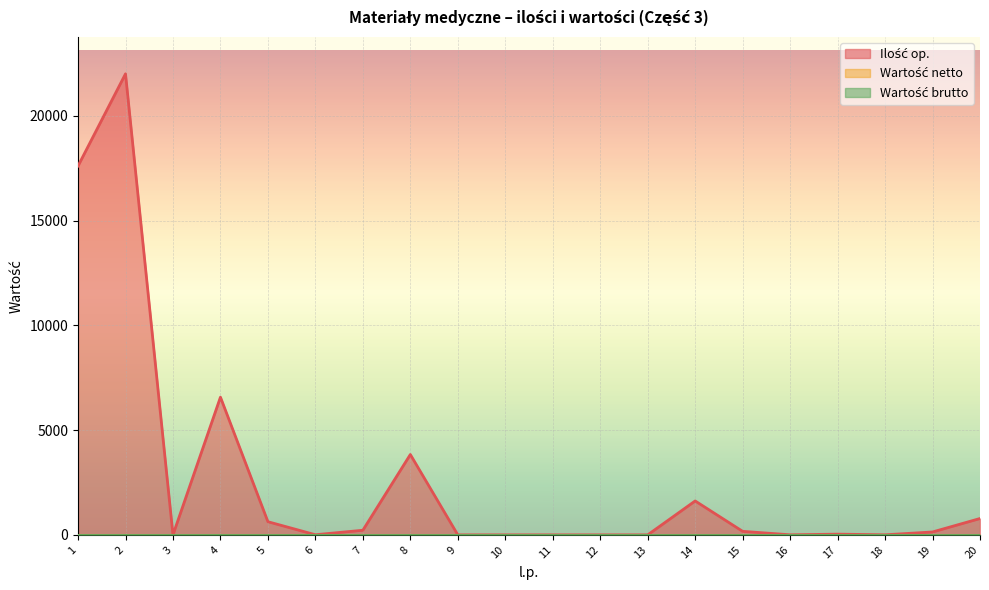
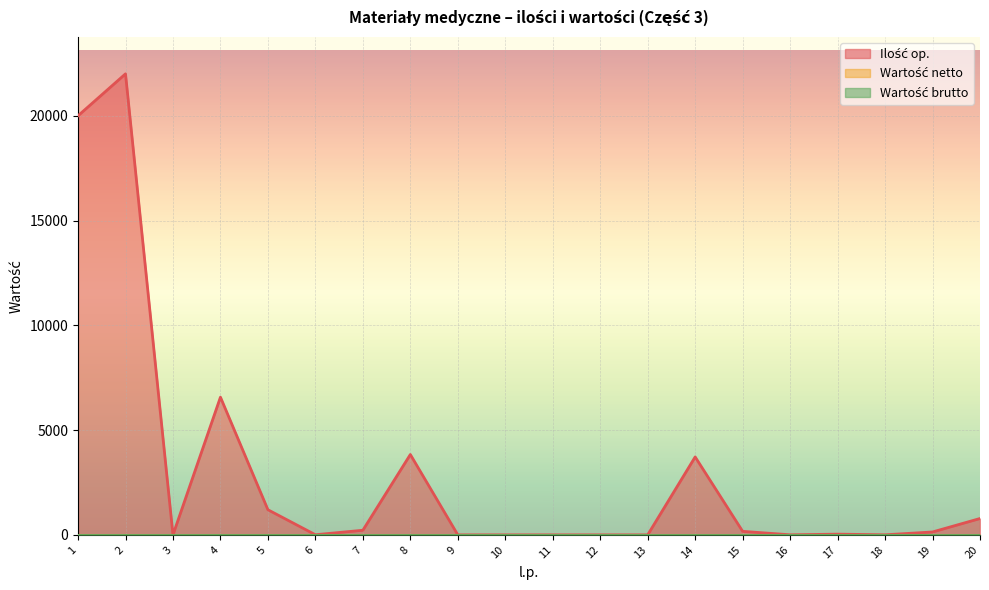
  {
    "Ilość op.": {
-     "1": 17600,
+     "1": 20000,
      "2": 22000,
      "4": 6600,
-     "5": 600,
+     "5": 1200,
      "7": 200,
      "8": 3800,
-     "14": 1600,
+     "14": 3700,
      "15": 200,
      "19": 100,
      "20": 800
    },
    "Wartość brutto": {
      "1": 0,
      "2": 0,
      "4": 0,
      "5": 0,
      "7": 0,
      "8": 0,
      "14": 0,
      "15": 0,
      "19": 0,
      "20": 0
    }
  }
